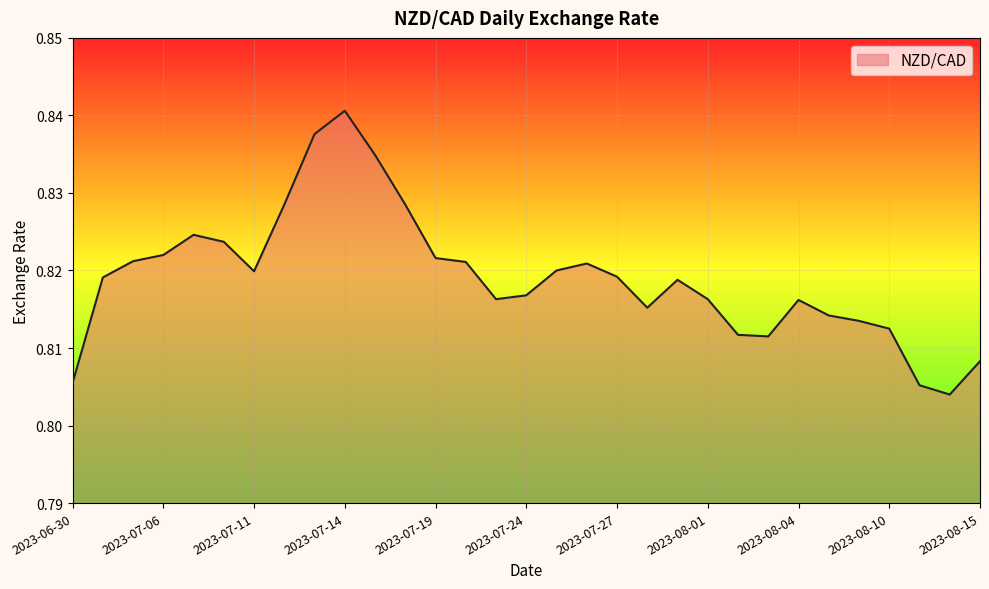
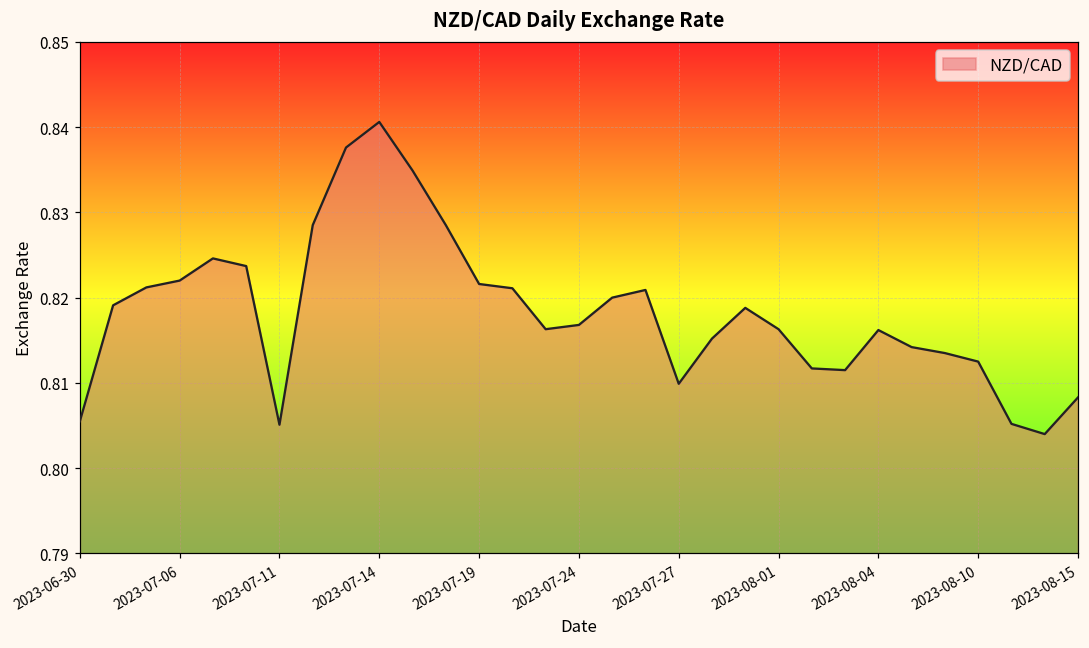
  {
    "2023-06-30": 0.806,
    "2023-07-06": 0.822,
-   "2023-07-11": 0.820,
+   "2023-07-11": 0.805,
    "2023-07-14": 0.841,
    "2023-07-19": 0.822,
    "2023-07-24": 0.817,
-   "2023-07-27": 0.819,
+   "2023-07-27": 0.810,
    "2023-08-01": 0.816,
    "2023-08-04": 0.816,
    "2023-08-10": 0.813,
    "2023-08-15": 0.808
  }
